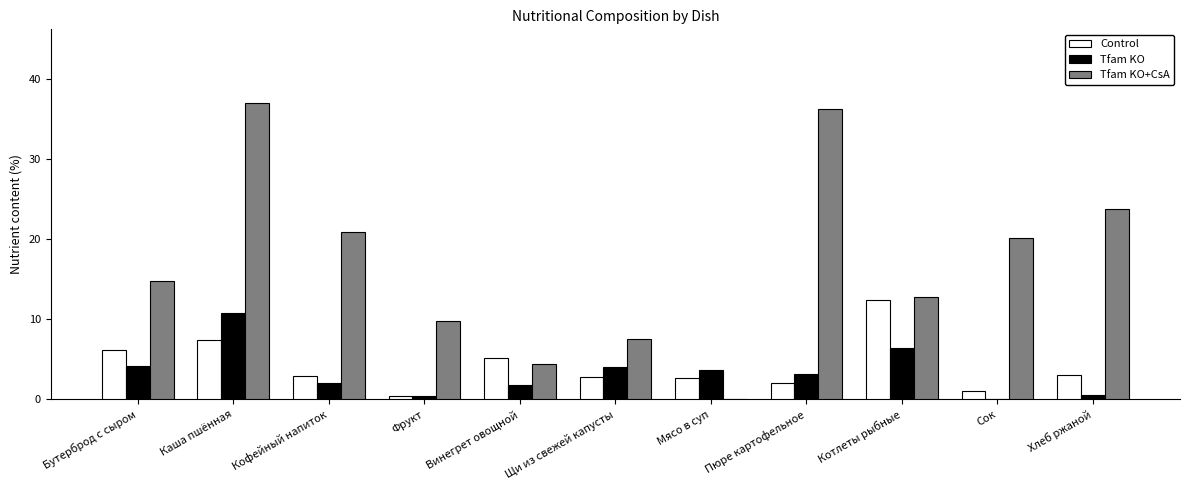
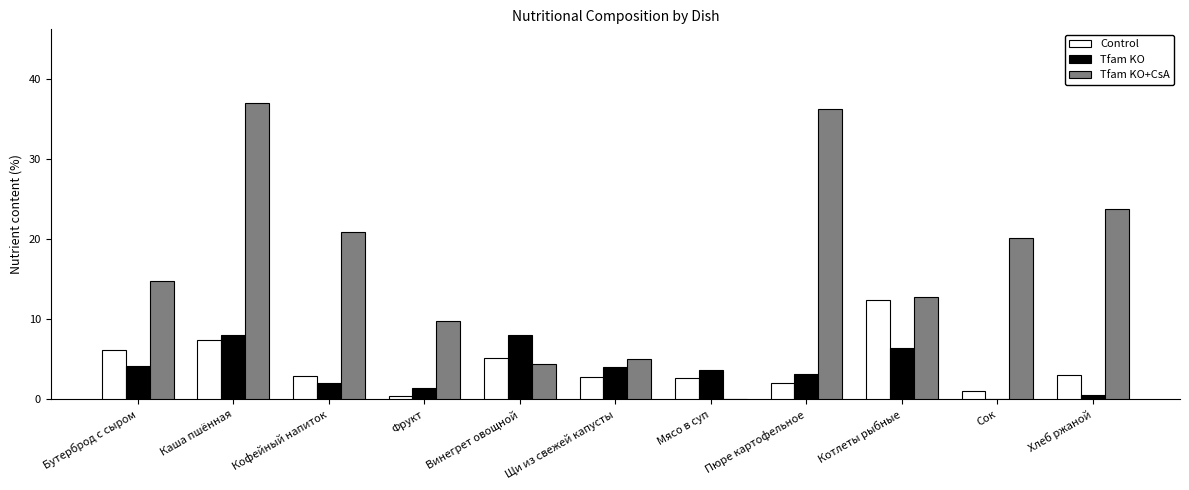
  {
    "Control": {
      "Бутерброд с сыром": 6,
      "Каша пшённая": 7,
      "Кофейный напиток": 3,
      "Фрукт": 0,
      "Винегрет овощной": 5,
      "Щи из свежей капусты": 3,
      "Мясо в суп": 3,
      "Пюре картофельное": 2,
      "Котлеты рыбные": 12,
      "Сок": 1,
      "Хлеб ржаной": 3
    },
    "Tfam KO": {
      "Бутерброд с сыром": 4,
-     "Каша пшённая": 11,
+     "Каша пшённая": 8,
      "Кофейный напиток": 2,
-     "Фрукт": 0,
-     "Винегрет овощной": 2,
+     "Фрукт": 1,
+     "Винегрет овощной": 8,
      "Щи из свежей капусты": 4,
      "Мясо в суп": 4,
      "Пюре картофельное": 3,
      "Котлеты рыбные": 6,
      "Сок": 0,
      "Хлеб ржаной": 1
    },
    "Tfam KO+CsA": {
      "Бутерброд с сыром": 15,
      "Каша пшённая": 37,
      "Кофейный напиток": 21,
      "Фрукт": 10,
      "Винегрет овощной": 4,
-     "Щи из свежей капусты": 8,
+     "Щи из свежей капусты": 5,
      "Пюре картофельное": 36,
      "Котлеты рыбные": 13,
      "Сок": 20,
      "Хлеб ржаной": 24
    }
  }
